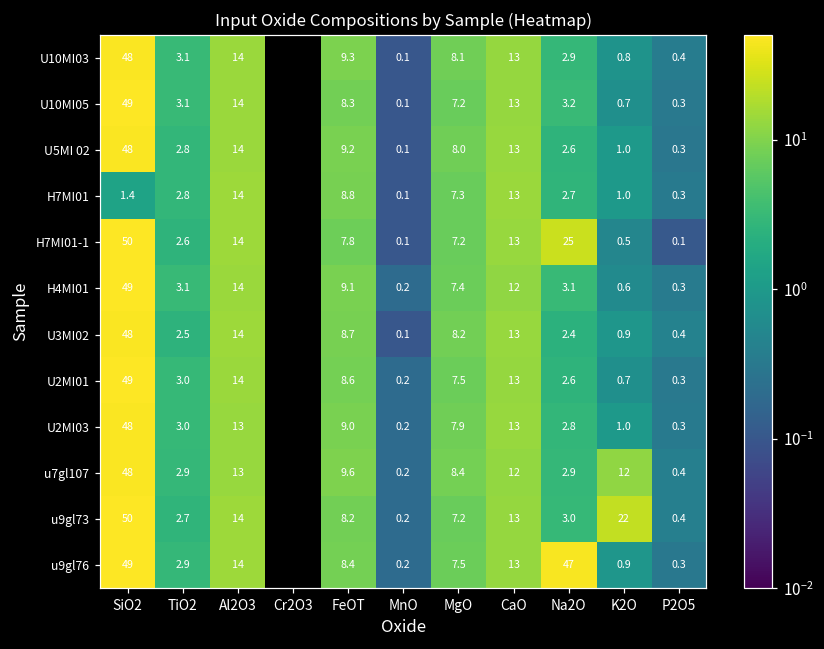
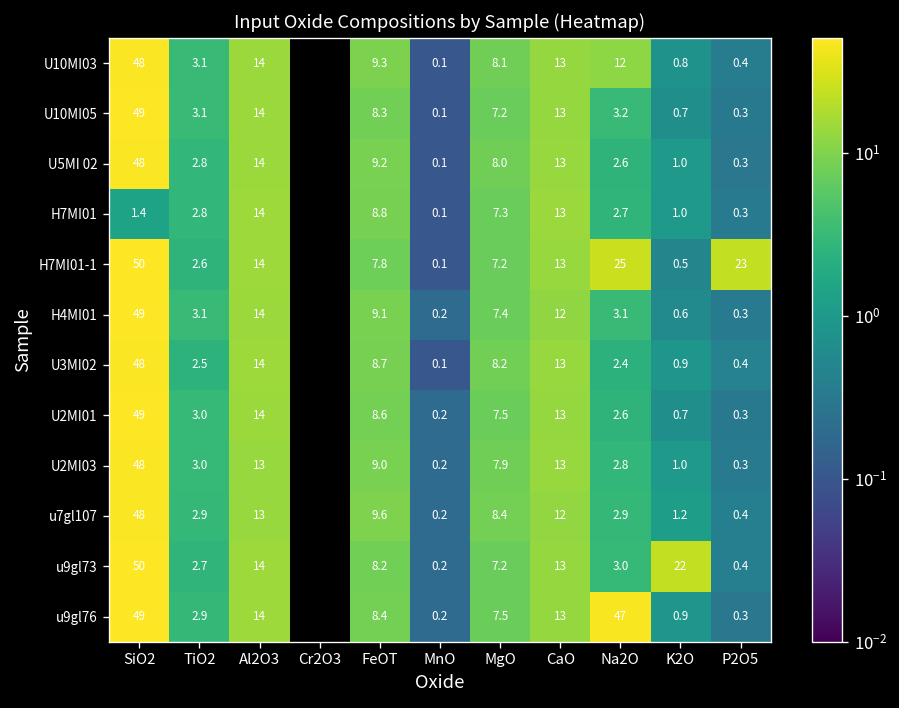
  {
    "U10MI03": {
      "SiO2": 48,
      "TiO2": 3.1,
      "Al2O3": 14,
      "FeOT": 9.3,
      "MnO": 0.1,
      "MgO": 8.1,
      "CaO": 13,
-     "Na2O": 2.9,
+     "Na2O": 12,
      "K2O": 0.8,
      "P2O5": 0.4
    },
    "U10MI05": {
      "SiO2": 49,
      "TiO2": 3.1,
      "Al2O3": 14,
      "FeOT": 8.3,
      "MnO": 0.1,
      "MgO": 7.2,
      "CaO": 13,
      "Na2O": 3.2,
      "K2O": 0.7,
      "P2O5": 0.3
    },
    "U5MI 02": {
      "SiO2": 48,
      "TiO2": 2.8,
      "Al2O3": 14,
      "FeOT": 9.2,
      "MnO": 0.1,
      "MgO": 8.0,
      "CaO": 13,
      "Na2O": 2.6,
      "K2O": 1.0,
      "P2O5": 0.3
    },
    "H7MI01": {
      "SiO2": 1.4,
      "TiO2": 2.8,
      "Al2O3": 14,
      "FeOT": 8.8,
      "MnO": 0.1,
      "MgO": 7.3,
      "CaO": 13,
      "Na2O": 2.7,
      "K2O": 1.0,
      "P2O5": 0.3
    },
    "H7MI01-1": {
      "SiO2": 50,
      "TiO2": 2.6,
      "Al2O3": 14,
      "FeOT": 7.8,
      "MnO": 0.1,
      "MgO": 7.2,
      "CaO": 13,
      "Na2O": 25,
      "K2O": 0.5,
-     "P2O5": 0.1
+     "P2O5": 23
    },
    "H4MI01": {
      "SiO2": 49,
      "TiO2": 3.1,
      "Al2O3": 14,
      "FeOT": 9.1,
      "MnO": 0.2,
      "MgO": 7.4,
      "CaO": 12,
      "Na2O": 3.1,
      "K2O": 0.6,
      "P2O5": 0.3
    },
    "U3MI02": {
      "SiO2": 48,
      "TiO2": 2.5,
      "Al2O3": 14,
      "FeOT": 8.7,
      "MnO": 0.1,
      "MgO": 8.2,
      "CaO": 13,
      "Na2O": 2.4,
      "K2O": 0.9,
      "P2O5": 0.4
    },
    "U2MI01": {
      "SiO2": 49,
      "TiO2": 3.0,
      "Al2O3": 14,
      "FeOT": 8.6,
      "MnO": 0.2,
      "MgO": 7.5,
      "CaO": 13,
      "Na2O": 2.6,
      "K2O": 0.7,
      "P2O5": 0.3
    },
    "U2MI03": {
      "SiO2": 48,
      "TiO2": 3.0,
      "Al2O3": 13,
      "FeOT": 9.0,
      "MnO": 0.2,
      "MgO": 7.9,
      "CaO": 13,
      "Na2O": 2.8,
      "K2O": 1.0,
      "P2O5": 0.3
    },
    "u7gl107": {
      "SiO2": 48,
      "TiO2": 2.9,
      "Al2O3": 13,
      "FeOT": 9.6,
      "MnO": 0.2,
      "MgO": 8.4,
      "CaO": 12,
      "Na2O": 2.9,
-     "K2O": 12,
+     "K2O": 1.2,
      "P2O5": 0.4
    },
    "u9gl73": {
      "SiO2": 50,
      "TiO2": 2.7,
      "Al2O3": 14,
      "FeOT": 8.2,
      "MnO": 0.2,
      "MgO": 7.2,
      "CaO": 13,
      "Na2O": 3.0,
      "K2O": 22,
      "P2O5": 0.4
    },
    "u9gl76": {
      "SiO2": 49,
      "TiO2": 2.9,
      "Al2O3": 14,
      "FeOT": 8.4,
      "MnO": 0.2,
      "MgO": 7.5,
      "CaO": 13,
      "Na2O": 47,
      "K2O": 0.9,
      "P2O5": 0.3
    }
  }
